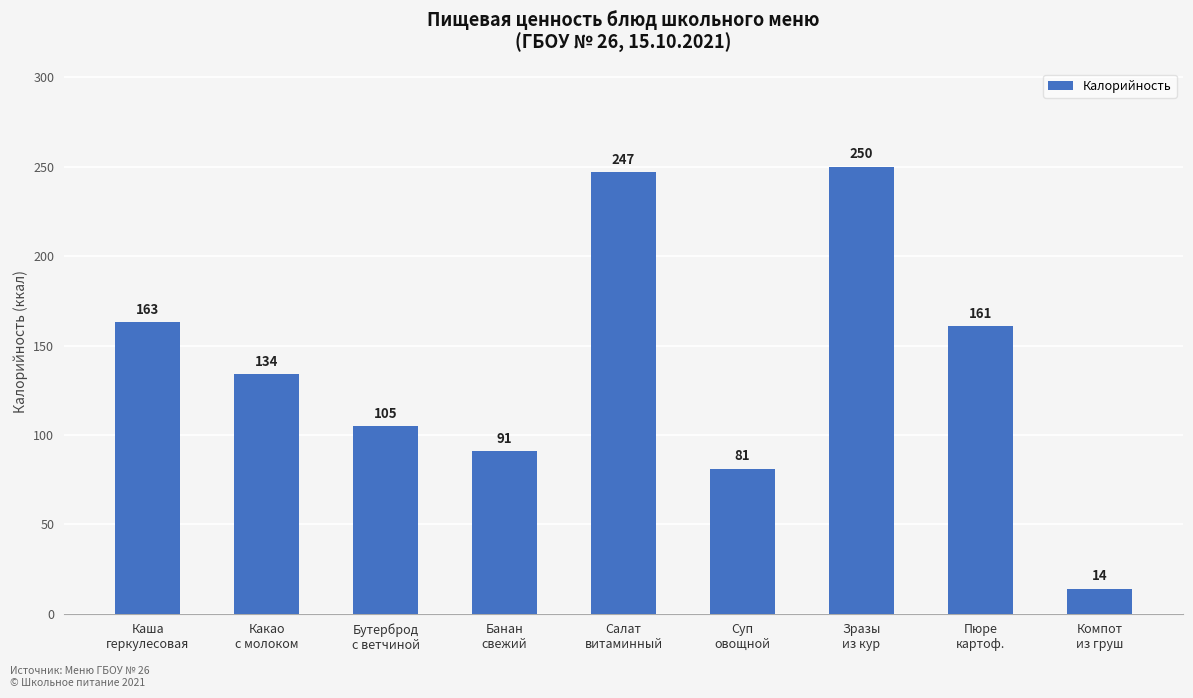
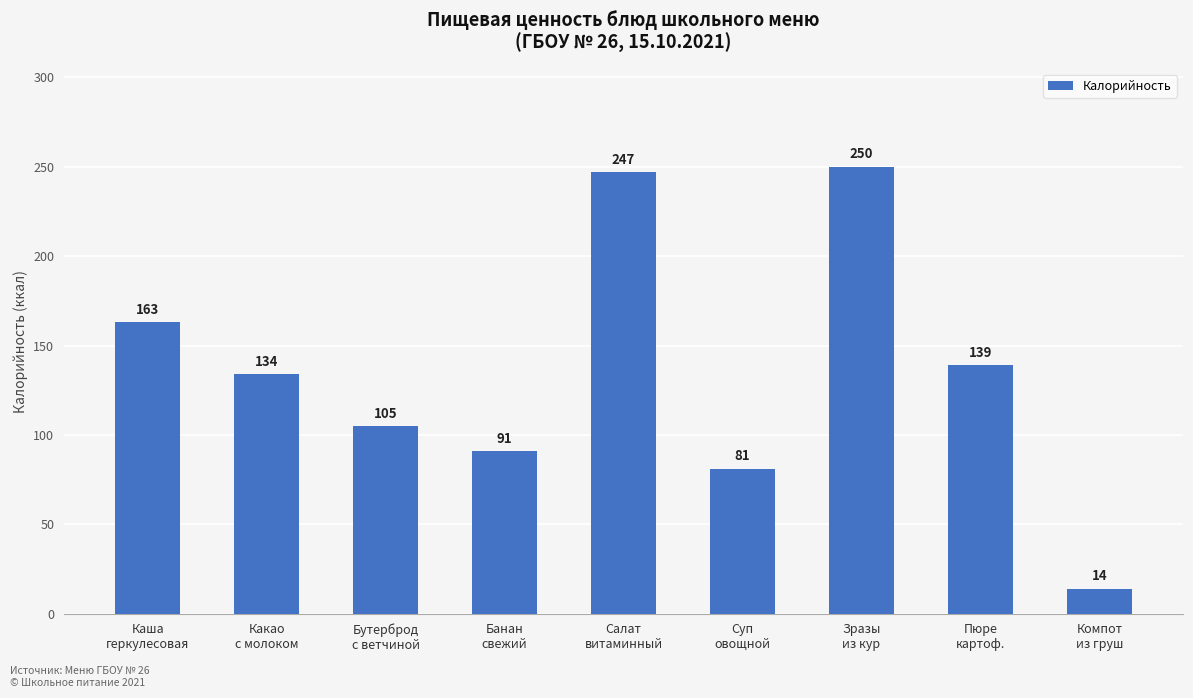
  {
    "Каша геркулесовая": 163,
    "Какао с молоком": 134,
    "Бутерброд с ветчиной": 105,
    "Банан свежий": 91,
    "Салат витаминный": 247,
    "Суп овощной": 81,
    "Зразы из кур": 250,
-   "Пюре картоф.": 161,
+   "Пюре картоф.": 139,
    "Компот из груш": 14
  }
